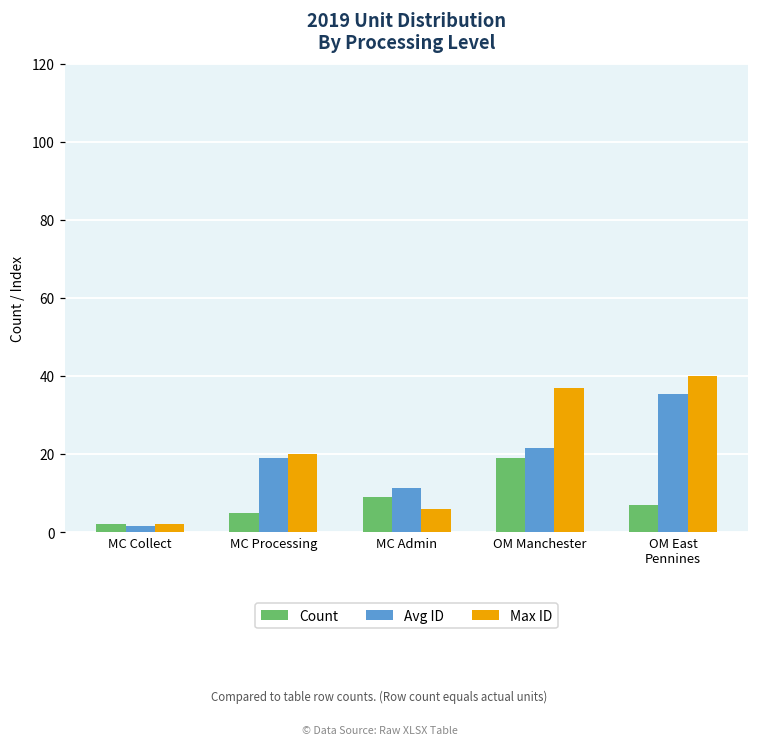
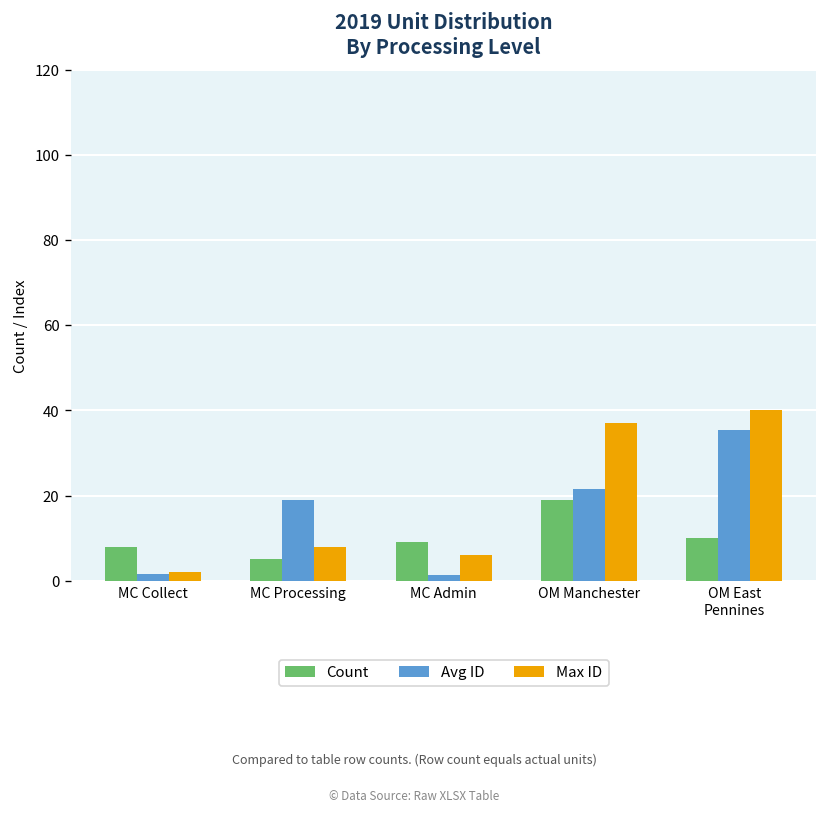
  {
    "Count": {
-     "MC Collect": 2,
+     "MC Collect": 8,
      "MC Processing": 5,
      "MC Admin": 9,
      "OM Manchester": 19,
-     "OM East Pennines": 7
+     "OM East Pennines": 10
    },
    "Avg ID": {
      "MC Collect": 2,
      "MC Processing": 19,
-     "MC Admin": 11,
+     "MC Admin": 1,
      "OM Manchester": 22,
      "OM East Pennines": 36
    },
    "Max ID": {
      "MC Collect": 2,
-     "MC Processing": 20,
+     "MC Processing": 8,
      "MC Admin": 6,
      "OM Manchester": 37,
      "OM East Pennines": 40
    }
  }
